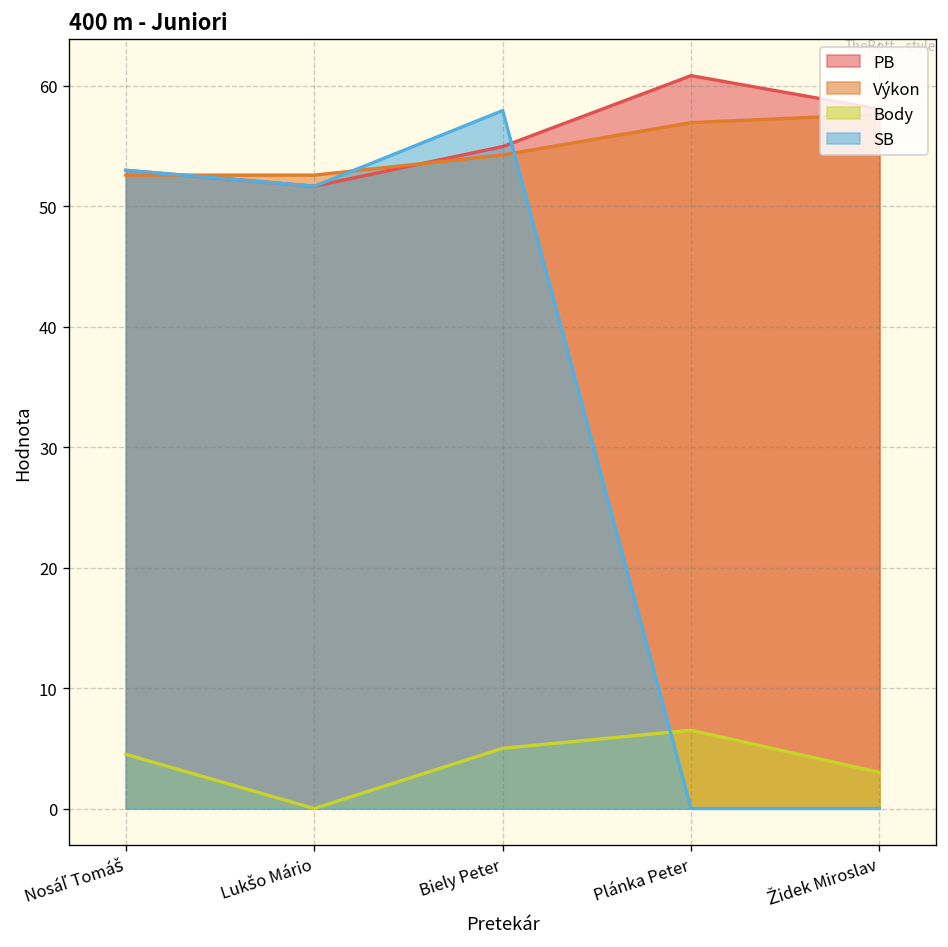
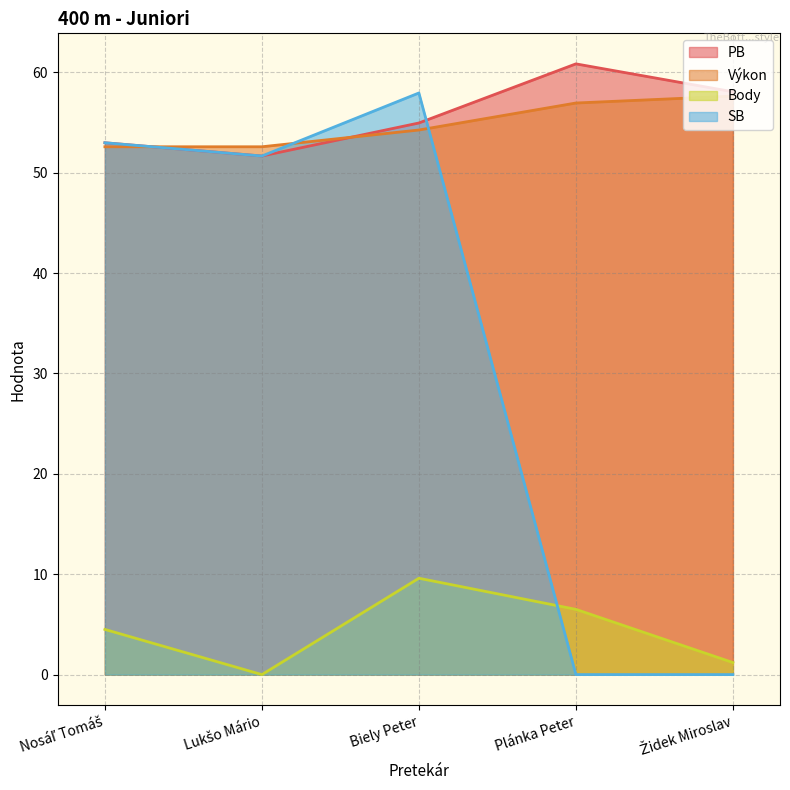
  {
    "Body": {
      "Nosáľ Tomáš": 4.5,
      "Lukšo Mário": 0.0,
-     "Biely Peter": 5.0,
+     "Biely Peter": 9.6,
      "Plánka Peter": 6.5,
-     "Židek Miroslav": 3.0
+     "Židek Miroslav": 1.2
    },
    "SB": {
      "Biely Peter": 58.0,
      "Plánka Peter": 0.0,
      "Židek Miroslav": 0.0
    }
  }
